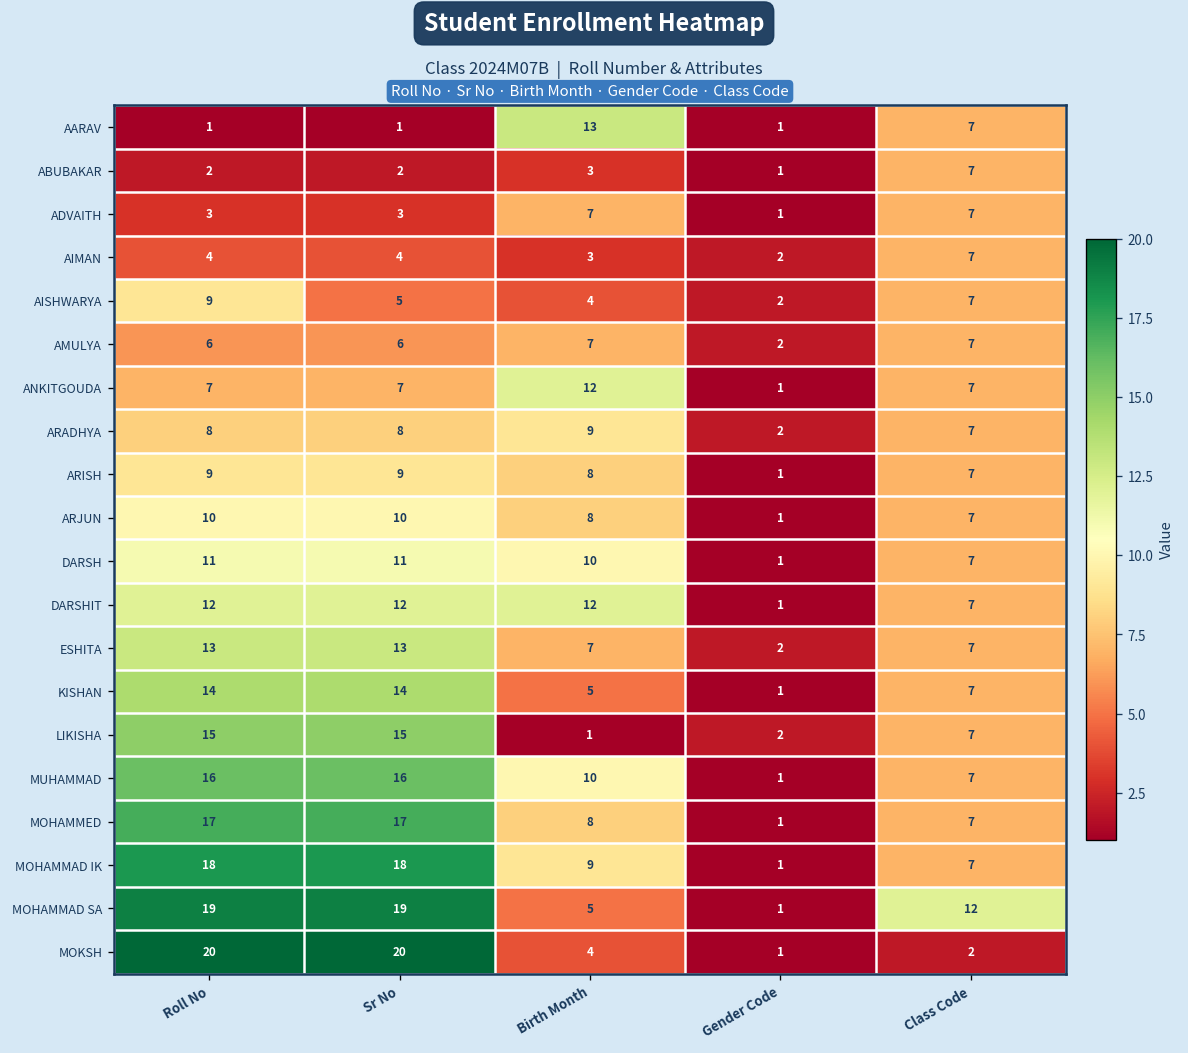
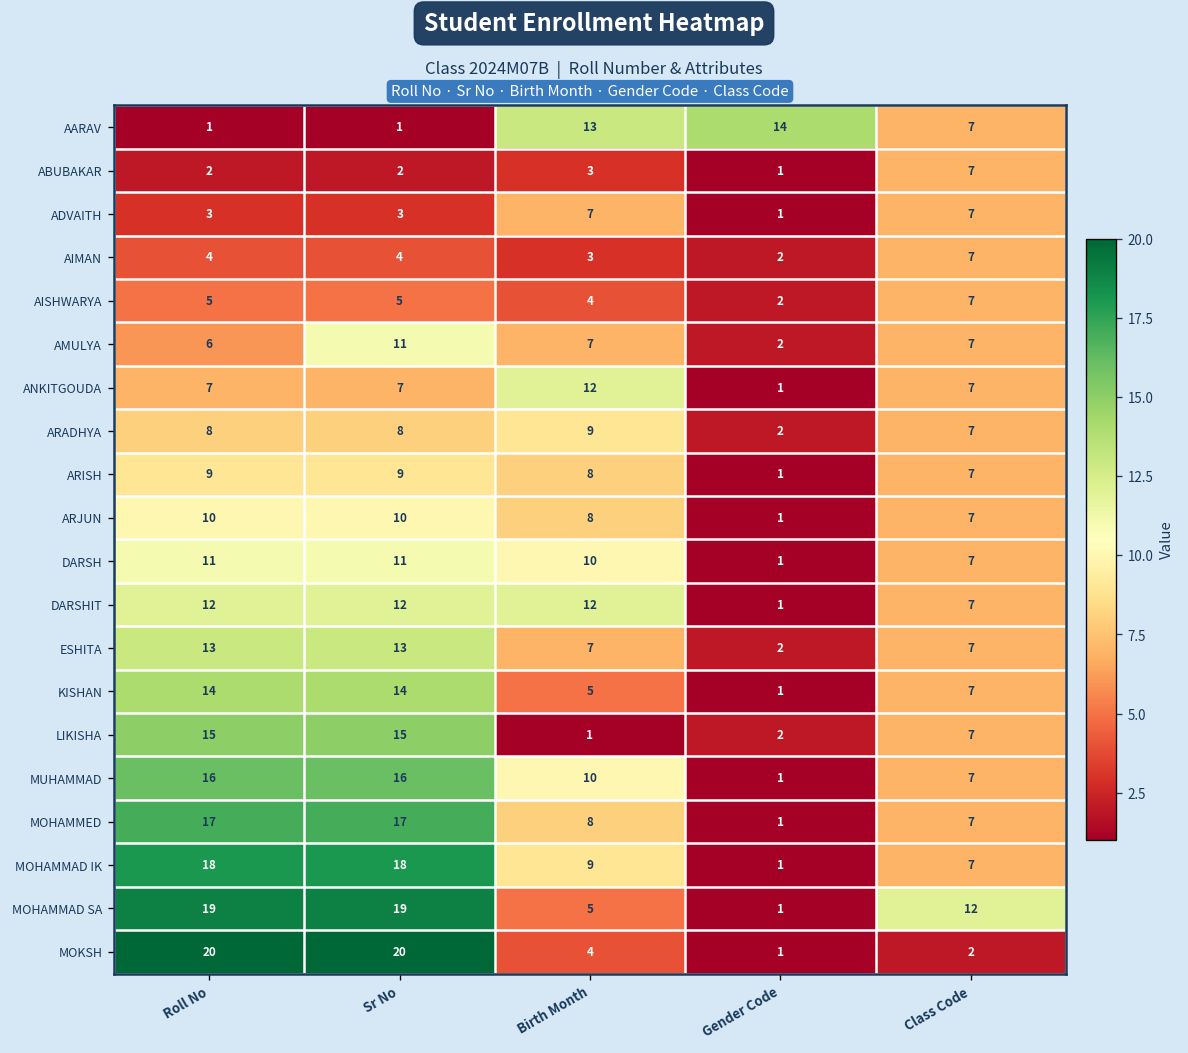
  {
    "AARAV": {
      "Roll No": 1,
      "Sr No": 1,
      "Birth Month": 13,
-     "Gender Code": 1,
+     "Gender Code": 14,
      "Class Code": 7
    },
    "ABUBAKAR": {
      "Roll No": 2,
      "Sr No": 2,
      "Birth Month": 3,
      "Gender Code": 1,
      "Class Code": 7
    },
    "ADVAITH": {
      "Roll No": 3,
      "Sr No": 3,
      "Birth Month": 7,
      "Gender Code": 1,
      "Class Code": 7
    },
    "AIMAN": {
      "Roll No": 4,
      "Sr No": 4,
      "Birth Month": 3,
      "Gender Code": 2,
      "Class Code": 7
    },
    "AISHWARYA": {
-     "Roll No": 9,
+     "Roll No": 5,
      "Sr No": 5,
      "Birth Month": 4,
      "Gender Code": 2,
      "Class Code": 7
    },
    "AMULYA": {
      "Roll No": 6,
-     "Sr No": 6,
+     "Sr No": 11,
      "Birth Month": 7,
      "Gender Code": 2,
      "Class Code": 7
    },
    "ANKITGOUDA": {
      "Roll No": 7,
      "Sr No": 7,
      "Birth Month": 12,
      "Gender Code": 1,
      "Class Code": 7
    },
    "ARADHYA": {
      "Roll No": 8,
      "Sr No": 8,
      "Birth Month": 9,
      "Gender Code": 2,
      "Class Code": 7
    },
    "ARISH": {
      "Roll No": 9,
      "Sr No": 9,
      "Birth Month": 8,
      "Gender Code": 1,
      "Class Code": 7
    },
    "ARJUN": {
      "Roll No": 10,
      "Sr No": 10,
      "Birth Month": 8,
      "Gender Code": 1,
      "Class Code": 7
    },
    "DARSH": {
      "Roll No": 11,
      "Sr No": 11,
      "Birth Month": 10,
      "Gender Code": 1,
      "Class Code": 7
    },
    "DARSHIT": {
      "Roll No": 12,
      "Sr No": 12,
      "Birth Month": 12,
      "Gender Code": 1,
      "Class Code": 7
    },
    "ESHITA": {
      "Roll No": 13,
      "Sr No": 13,
      "Birth Month": 7,
      "Gender Code": 2,
      "Class Code": 7
    },
    "KISHAN": {
      "Roll No": 14,
      "Sr No": 14,
      "Birth Month": 5,
      "Gender Code": 1,
      "Class Code": 7
    },
    "LIKISHA": {
      "Roll No": 15,
      "Sr No": 15,
      "Birth Month": 1,
      "Gender Code": 2,
      "Class Code": 7
    },
    "MUHAMMAD": {
      "Roll No": 16,
      "Sr No": 16,
      "Birth Month": 10,
      "Gender Code": 1,
      "Class Code": 7
    },
    "MOHAMMED": {
      "Roll No": 17,
      "Sr No": 17,
      "Birth Month": 8,
      "Gender Code": 1,
      "Class Code": 7
    },
    "MOHAMMAD IK": {
      "Roll No": 18,
      "Sr No": 18,
      "Birth Month": 9,
      "Gender Code": 1,
      "Class Code": 7
    },
    "MOHAMMAD SA": {
      "Roll No": 19,
      "Sr No": 19,
      "Birth Month": 5,
      "Gender Code": 1,
      "Class Code": 12
    },
    "MOKSH": {
      "Roll No": 20,
      "Sr No": 20,
      "Birth Month": 4,
      "Gender Code": 1,
      "Class Code": 2
    }
  }
